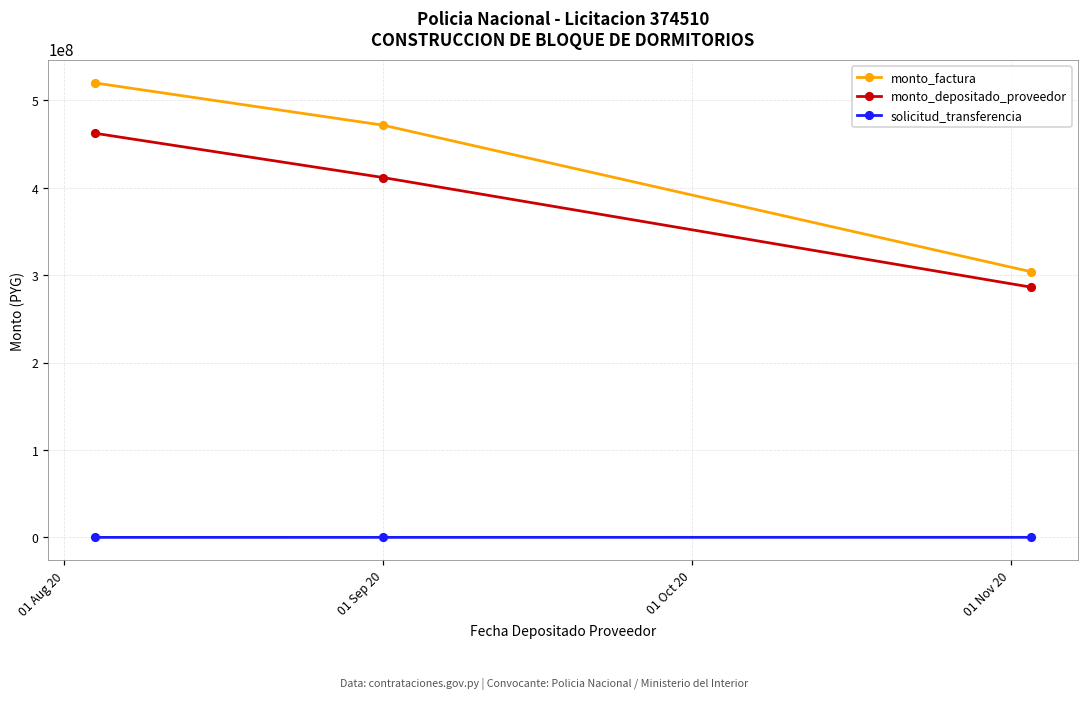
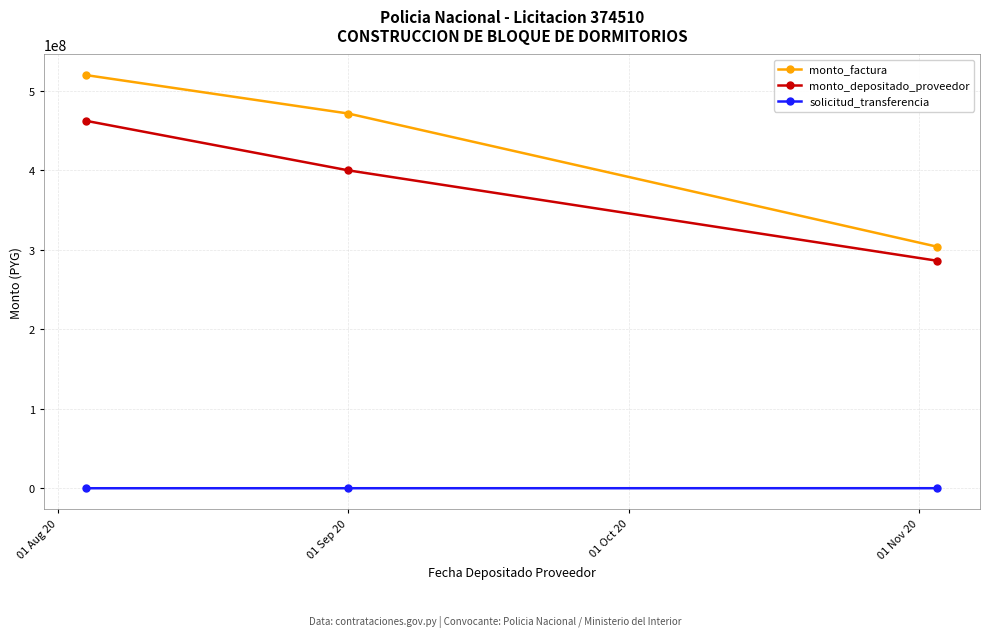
  {
    "monto_factura": {
      "01 Sep 20": 470000000
    },
    "monto_depositado_proveedor": {
-     "01 Sep 20": 410000000
+     "01 Sep 20": 400000000
    },
    "solicitud_transferencia": {
      "01 Sep 20": 0
    }
  }
